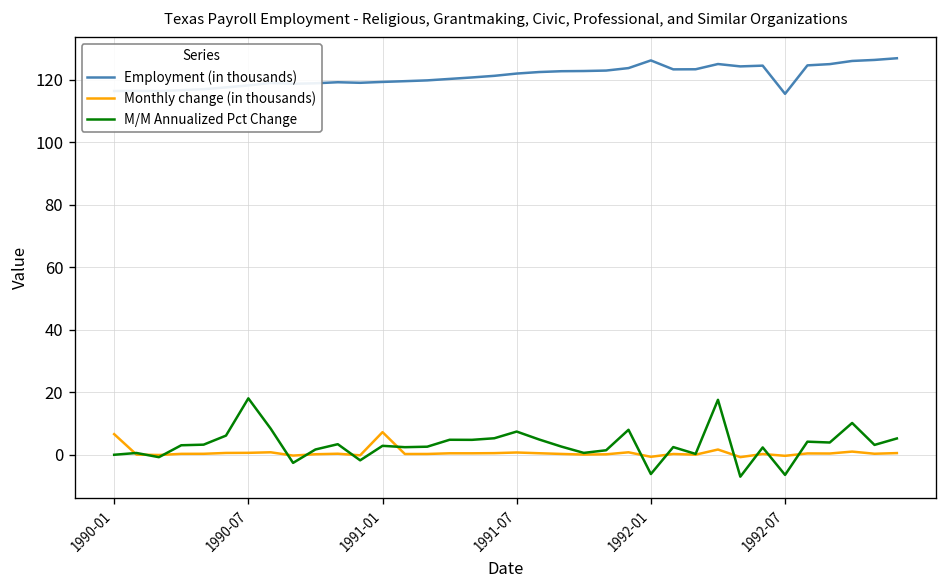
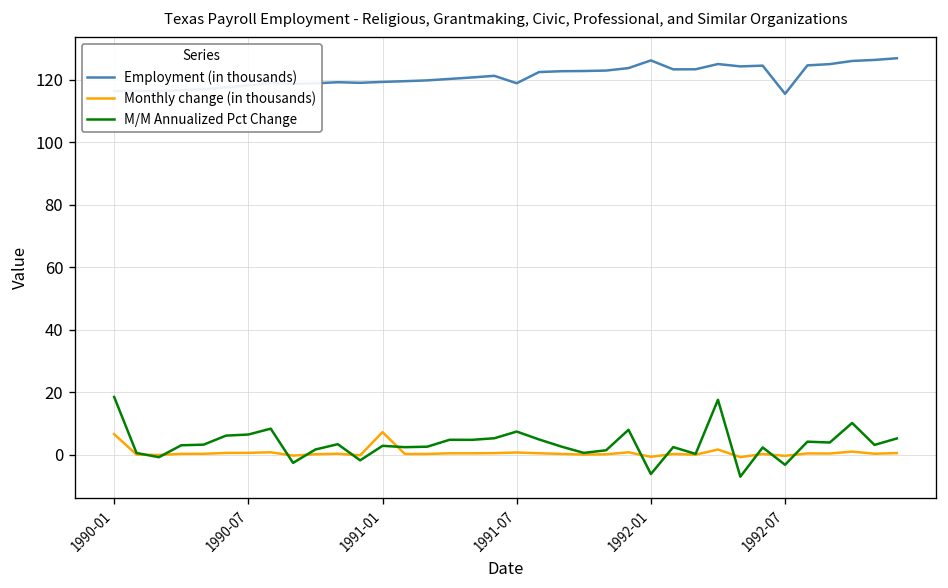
  {
    "Employment (in thousands)": {
      "1991-01": 119,
-     "1991-07": 122,
+     "1991-07": 119,
      "1992-01": 126,
      "1992-07": 116
    },
    "Monthly change (in thousands)": {
      "1990-01": 7,
      "1990-07": 1,
      "1991-01": 7,
      "1991-07": 1,
      "1992-01": -1,
      "1992-07": 0
    },
    "M/M Annualized Pct Change": {
-     "1990-01": 0,
-     "1990-07": 18,
+     "1990-01": 19,
+     "1990-07": 6,
      "1991-01": 3,
      "1991-07": 7,
      "1992-01": -6,
-     "1992-07": -6
+     "1992-07": -3
    }
  }
